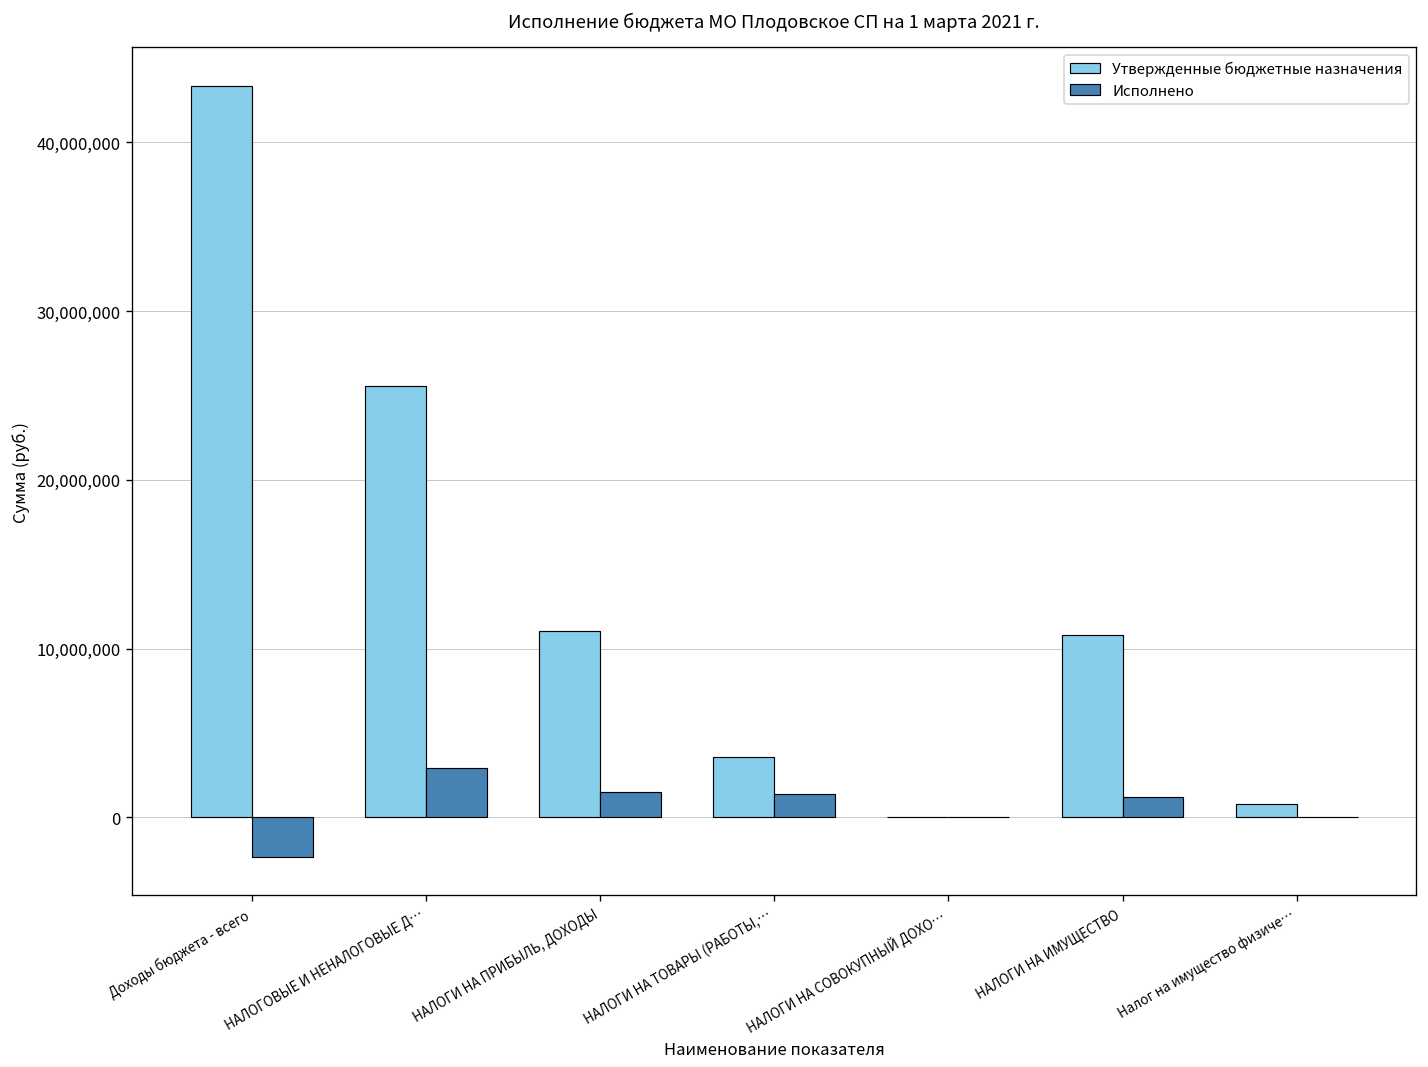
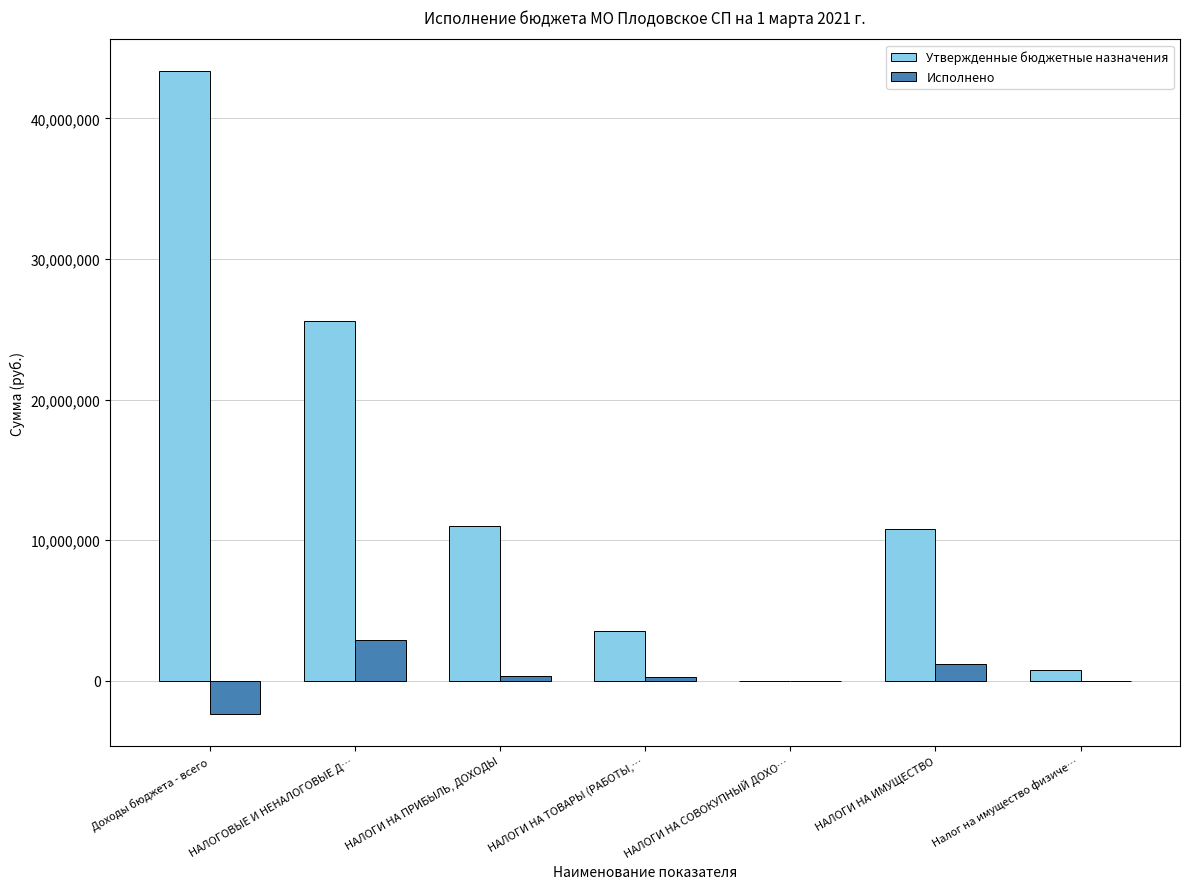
  {
    "Утвержденные бюджетные назначения": {
      "Доходы бюджета - всего": "43,300,000",
      "НАЛОГОВЫЕ И НЕНАЛОГОВЫЕ Д…": "25,600,000",
      "НАЛОГИ НА ПРИБЫЛЬ, ДОХОДЫ": "11,000,000",
      "НАЛОГИ НА ТОВАРЫ (РАБОТЫ,…": "3,600,000",
      "НАЛОГИ НА ИМУЩЕСТВО": "10,800,000",
      "Налог на имущество физиче…": "800,000"
    },
    "Исполнено": {
      "Доходы бюджета - всего": "-2,300,000",
      "НАЛОГОВЫЕ И НЕНАЛОГОВЫЕ Д…": "2,900,000",
-     "НАЛОГИ НА ПРИБЫЛЬ, ДОХОДЫ": "1,500,000",
-     "НАЛОГИ НА ТОВАРЫ (РАБОТЫ,…": "1,400,000",
+     "НАЛОГИ НА ПРИБЫЛЬ, ДОХОДЫ": "300,000",
+     "НАЛОГИ НА ТОВАРЫ (РАБОТЫ,…": "300,000",
      "НАЛОГИ НА СОВОКУПНЫЙ ДОХО…": "0",
      "НАЛОГИ НА ИМУЩЕСТВО": "1,200,000"
    }
  }
